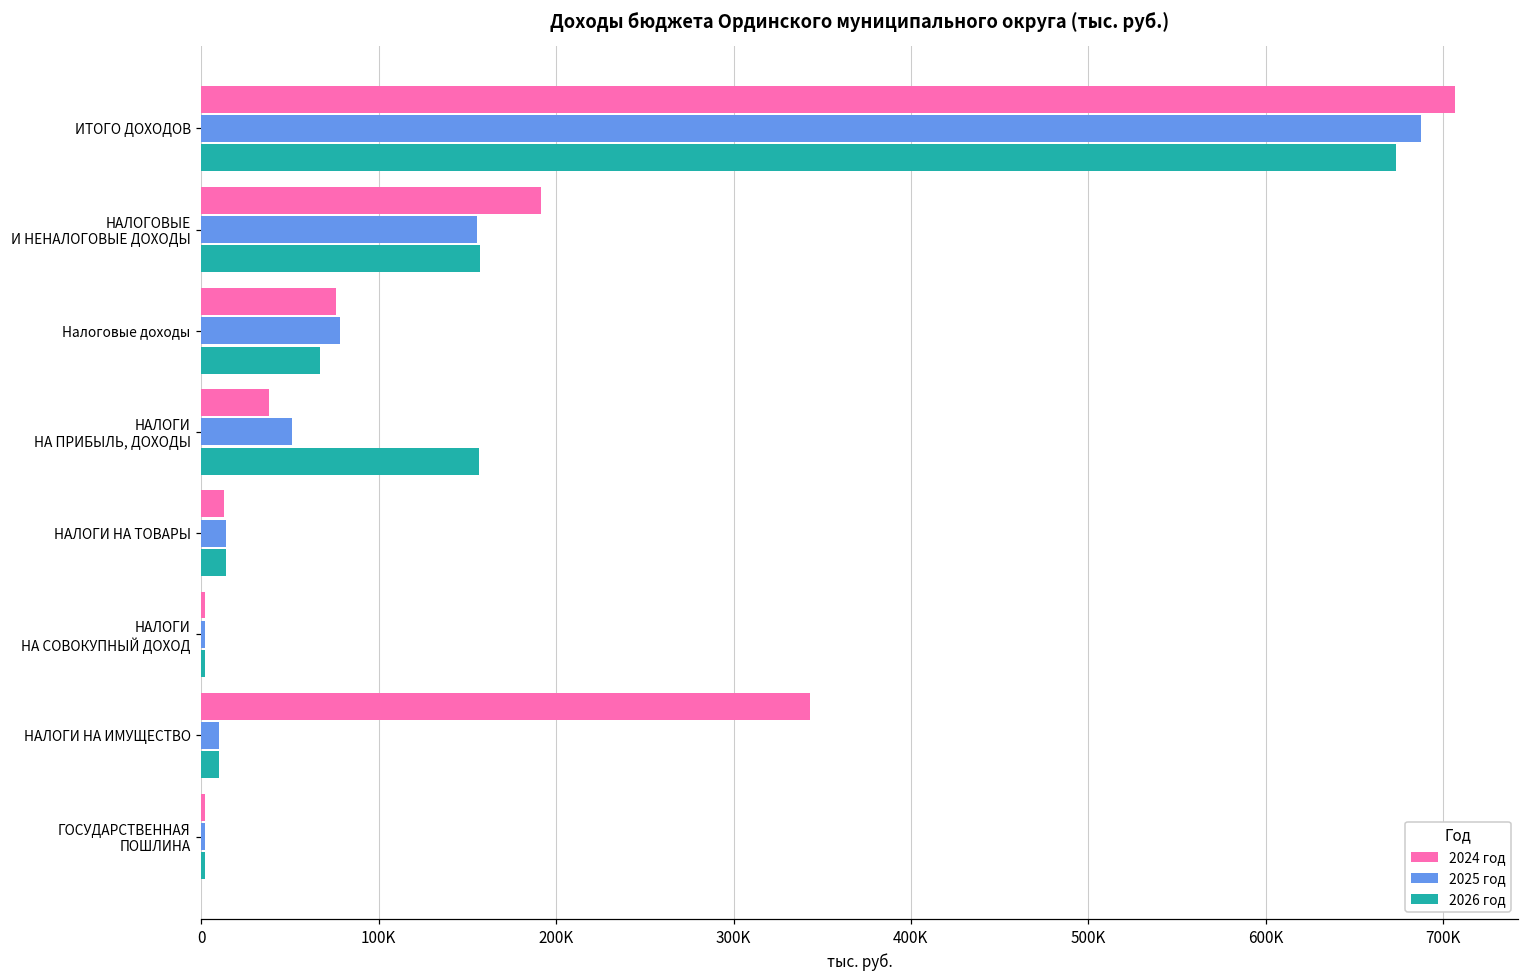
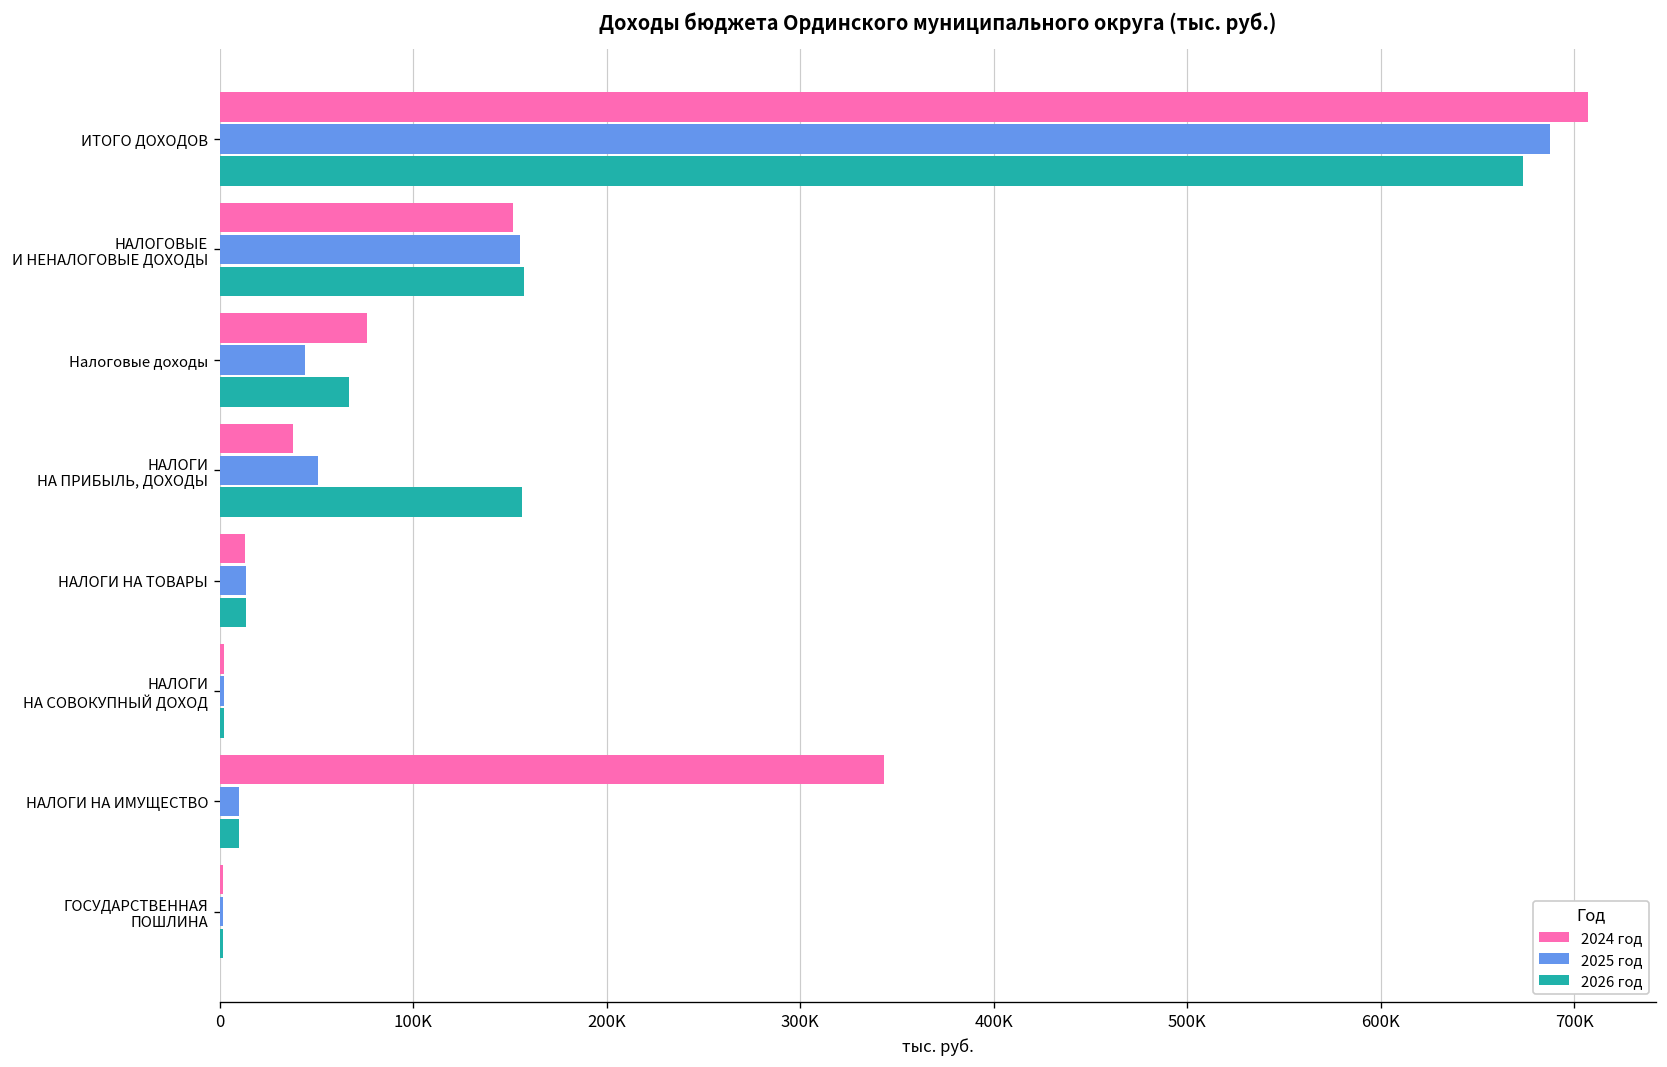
  {
    "2024 год": {
      "ИТОГО ДОХОДОВ": 707000,
-     "НАЛОГОВЫЕ И НЕНАЛОГОВЫЕ ДОХОДЫ": 192000,
+     "НАЛОГОВЫЕ И НЕНАЛОГОВЫЕ ДОХОДЫ": 152000,
      "Налоговые доходы": 76000,
      "НАЛОГИ НА ПРИБЫЛЬ, ДОХОДЫ": 38000,
      "НАЛОГИ НА ТОВАРЫ": 13000,
      "НАЛОГИ НА СОВОКУПНЫЙ ДОХОД": 2000,
      "НАЛОГИ НА ИМУЩЕСТВО": 343000,
      "ГОСУДАРСТВЕННАЯ ПОШЛИНА": 2000
    },
    "2025 год": {
      "ИТОГО ДОХОДОВ": 687000,
      "НАЛОГОВЫЕ И НЕНАЛОГОВЫЕ ДОХОДЫ": 155000,
-     "Налоговые доходы": 78000,
+     "Налоговые доходы": 44000,
      "НАЛОГИ НА ПРИБЫЛЬ, ДОХОДЫ": 51000,
      "НАЛОГИ НА ТОВАРЫ": 14000,
      "НАЛОГИ НА СОВОКУПНЫЙ ДОХОД": 2000,
      "НАЛОГИ НА ИМУЩЕСТВО": 10000,
      "ГОСУДАРСТВЕННАЯ ПОШЛИНА": 2000
    },
    "2026 год": {
      "ИТОГО ДОХОДОВ": 674000,
      "НАЛОГОВЫЕ И НЕНАЛОГОВЫЕ ДОХОДЫ": 157000,
      "Налоговые доходы": 67000,
      "НАЛОГИ НА ПРИБЫЛЬ, ДОХОДЫ": 156000,
      "НАЛОГИ НА ТОВАРЫ": 14000,
      "НАЛОГИ НА СОВОКУПНЫЙ ДОХОД": 2000,
      "НАЛОГИ НА ИМУЩЕСТВО": 10000,
      "ГОСУДАРСТВЕННАЯ ПОШЛИНА": 2000
    }
  }
